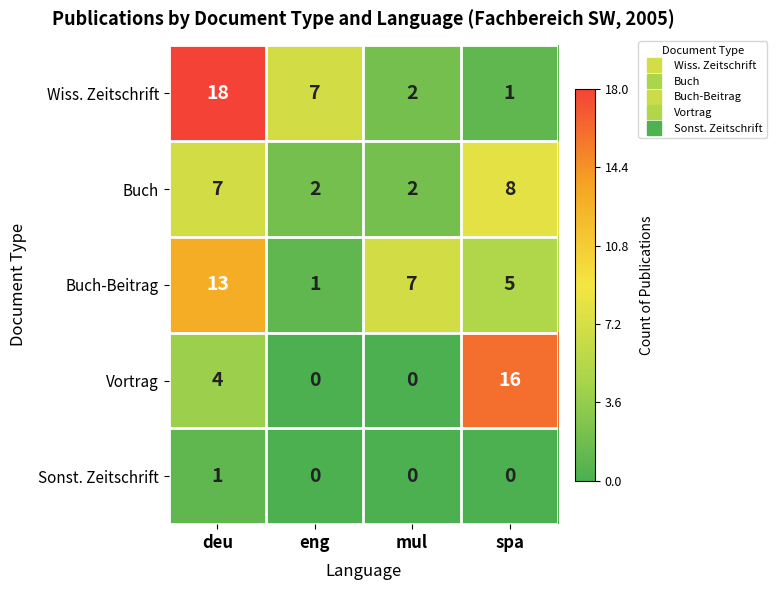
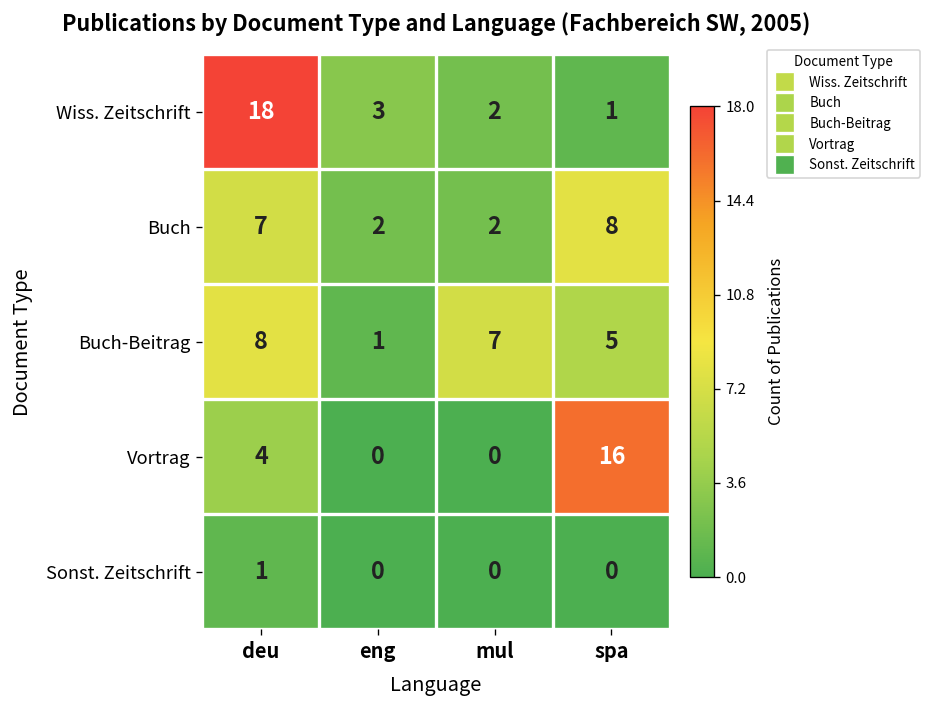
  {
    "Wiss. Zeitschrift": {
      "deu": 18,
-     "eng": 7,
+     "eng": 3,
      "mul": 2,
      "spa": 1
    },
    "Buch": {
      "deu": 7,
      "eng": 2,
      "mul": 2,
      "spa": 8
    },
    "Buch-Beitrag": {
-     "deu": 13,
+     "deu": 8,
      "eng": 1,
      "mul": 7,
      "spa": 5
    },
    "Vortrag": {
      "deu": 4,
      "eng": 0,
      "mul": 0,
      "spa": 16
    },
    "Sonst. Zeitschrift": {
      "deu": 1,
      "eng": 0,
      "mul": 0,
      "spa": 0
    }
  }
